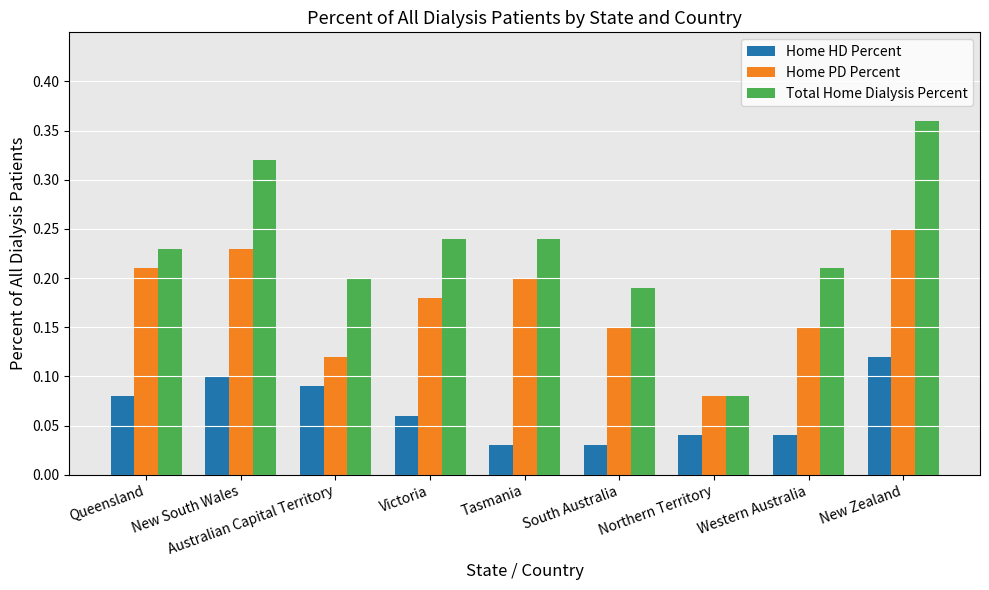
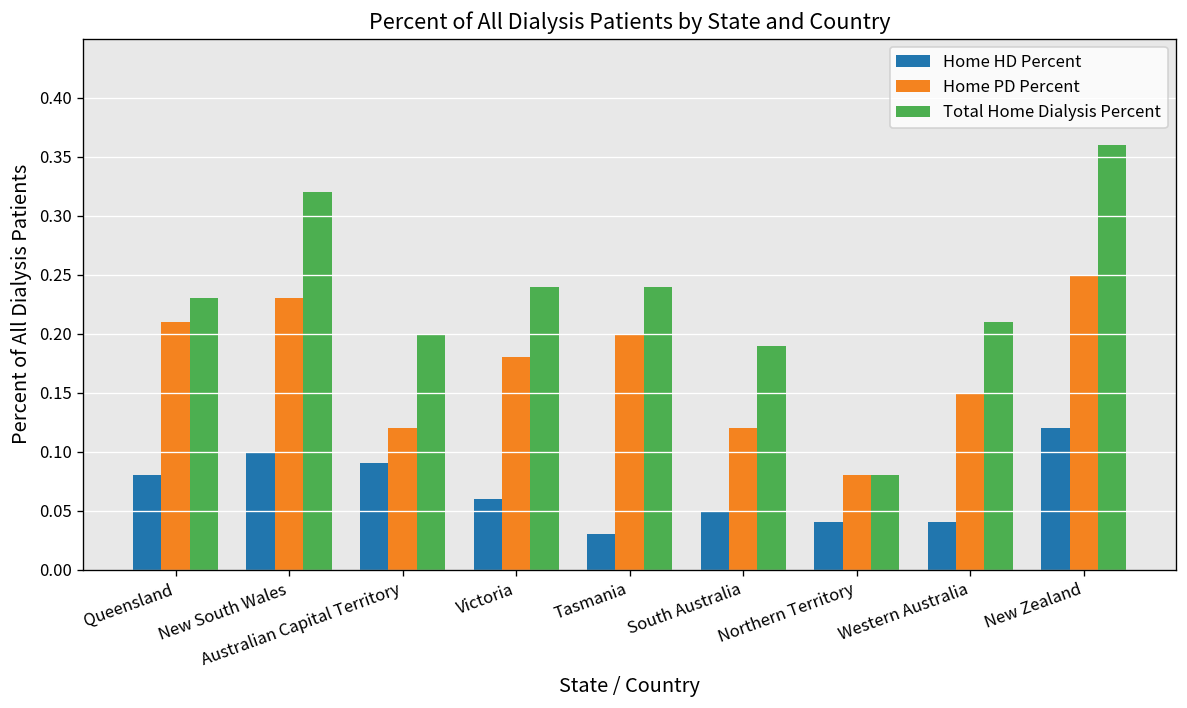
  {
    "Home HD Percent": {
      "Queensland": 0.08,
      "New South Wales": 0.10,
      "Australian Capital Territory": 0.09,
      "Victoria": 0.06,
      "Tasmania": 0.03,
-     "South Australia": 0.03,
+     "South Australia": 0.05,
      "Northern Territory": 0.04,
      "Western Australia": 0.04,
      "New Zealand": 0.12
    },
    "Home PD Percent": {
      "Queensland": 0.21,
      "New South Wales": 0.23,
      "Australian Capital Territory": 0.12,
      "Victoria": 0.18,
      "Tasmania": 0.20,
-     "South Australia": 0.15,
+     "South Australia": 0.12,
      "Northern Territory": 0.08,
      "Western Australia": 0.15,
      "New Zealand": 0.25
    },
    "Total Home Dialysis Percent": {
      "Queensland": 0.23,
      "New South Wales": 0.32,
      "Australian Capital Territory": 0.20,
      "Victoria": 0.24,
      "Tasmania": 0.24,
      "South Australia": 0.19,
      "Northern Territory": 0.08,
      "Western Australia": 0.21,
      "New Zealand": 0.36
    }
  }
